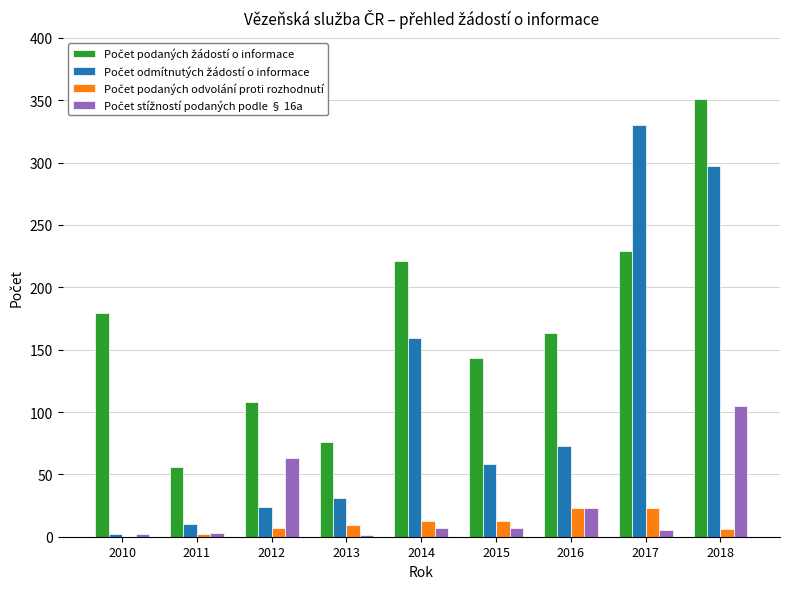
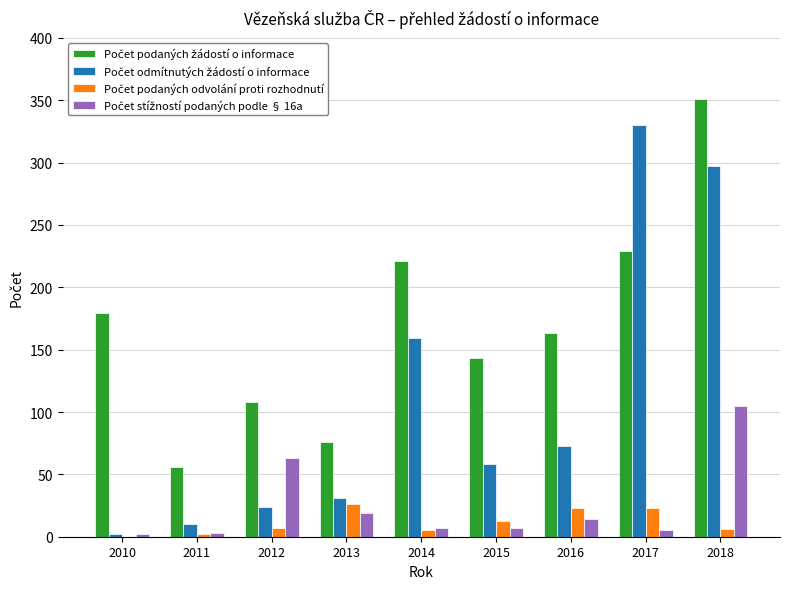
  {
    "Počet podaných žádostí o informace": {
      "2010": 179,
      "2011": 56,
      "2012": 108,
      "2013": 76,
      "2014": 221,
      "2015": 143,
      "2016": 163,
      "2017": 229,
      "2018": 351
    },
    "Počet odmítnutých žádostí o informace": {
      "2011": 10,
      "2012": 24,
      "2013": 31,
      "2014": 159,
      "2015": 58,
      "2016": 73,
      "2017": 330,
      "2018": 297
    },
    "Počet podaných odvolání proti rozhodnutí": {
      "2010": 0,
      "2012": 7,
-     "2013": 9,
-     "2014": 13,
+     "2013": 26,
+     "2014": 5,
      "2015": 13,
      "2016": 23,
      "2017": 23,
      "2018": 6
    },
    "Počet stížností podaných podle § 16a": {
      "2011": 3,
      "2012": 63,
-     "2013": 1,
+     "2013": 19,
      "2014": 7,
      "2015": 7,
-     "2016": 23,
+     "2016": 14,
      "2017": 5,
      "2018": 105
    }
  }
